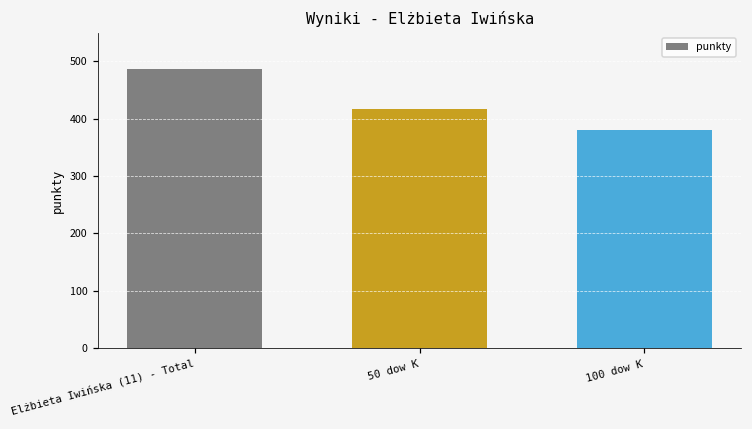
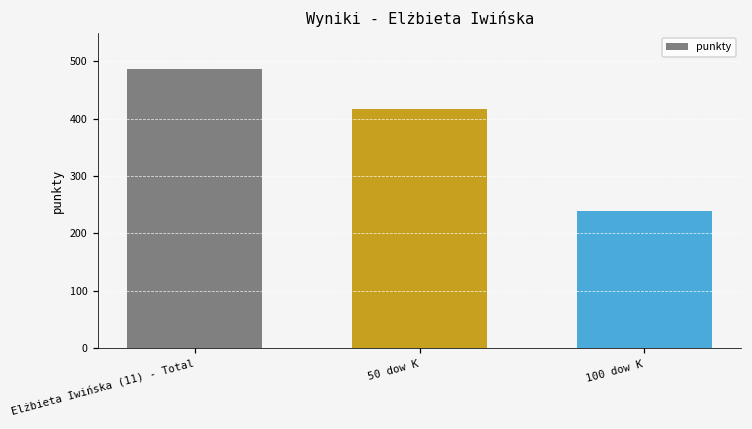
  {
    "Elżbieta Iwińska (11) - Total": 490,
    "50 dow K": 420,
-   "100 dow K": 380
+   "100 dow K": 240
  }
